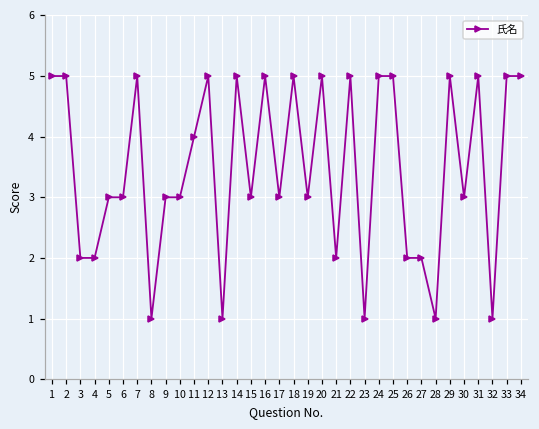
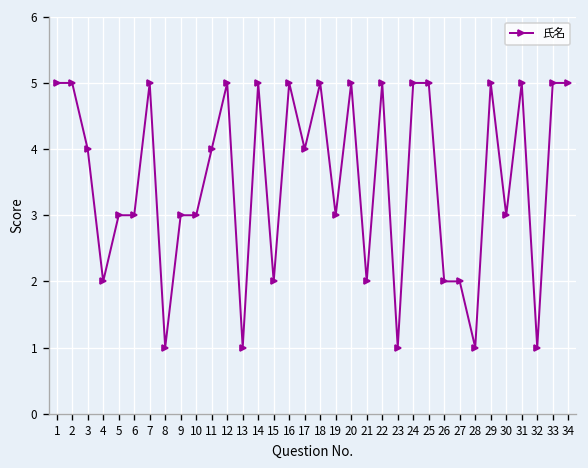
  {
    "1": 5,
    "2": 5,
-   "3": 2,
+   "3": 4,
    "4": 2,
    "5": 3,
    "6": 3,
    "7": 5,
    "8": 1,
    "9": 3,
    "10": 3,
    "11": 4,
    "12": 5,
    "13": 1,
    "14": 5,
-   "15": 3,
+   "15": 2,
    "16": 5,
-   "17": 3,
+   "17": 4,
    "18": 5,
    "19": 3,
    "20": 5,
    "21": 2,
    "22": 5,
    "23": 1,
    "24": 5,
    "25": 5,
    "26": 2,
    "27": 2,
    "28": 1,
    "29": 5,
    "30": 3,
    "31": 5,
    "32": 1,
    "33": 5,
    "34": 5
  }
